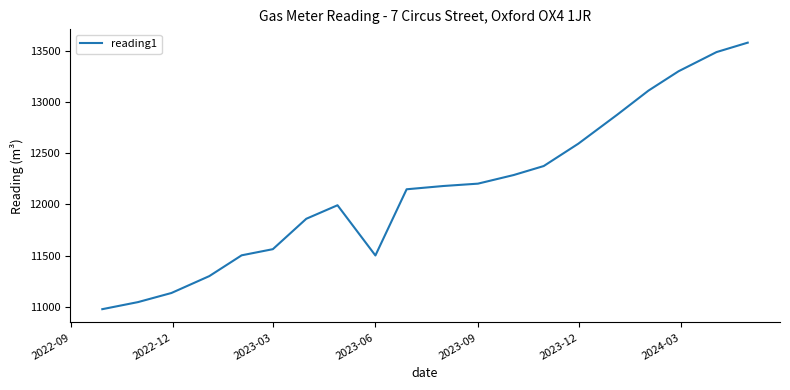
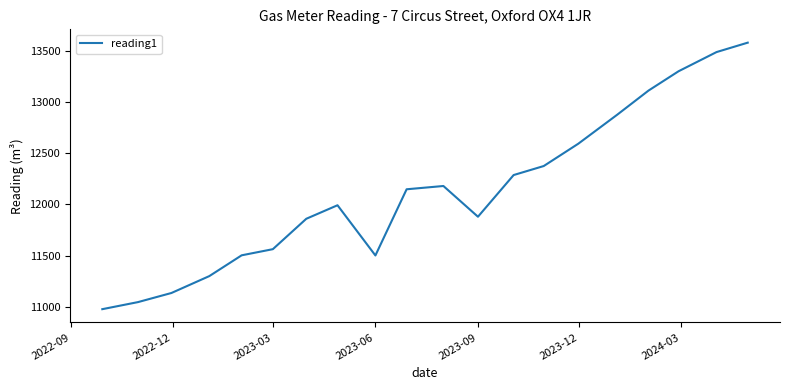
  {
    "2023-03": 11560,
    "2023-06": 11500,
-   "2023-09": 12200
+   "2023-09": 11880
  }
